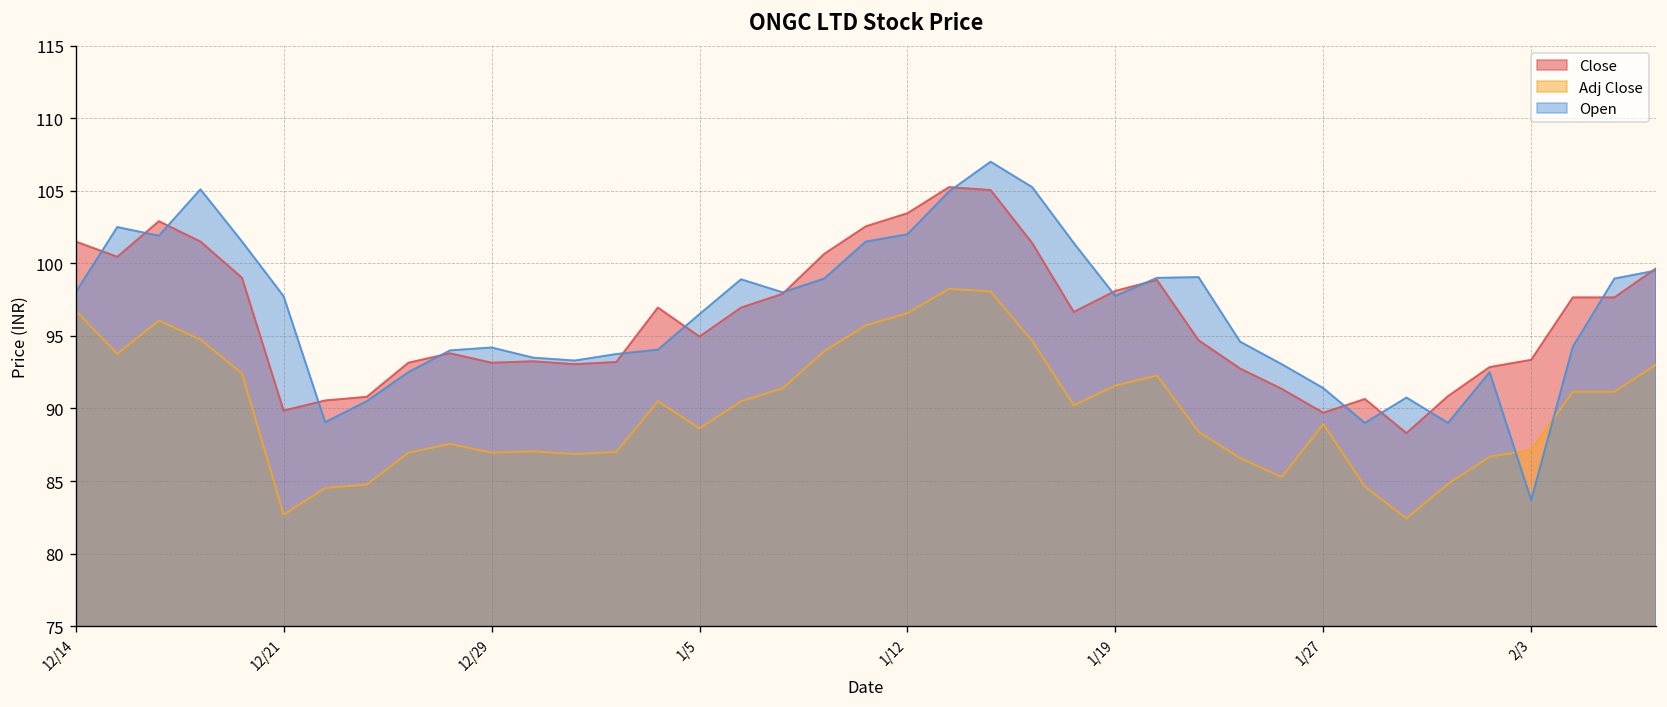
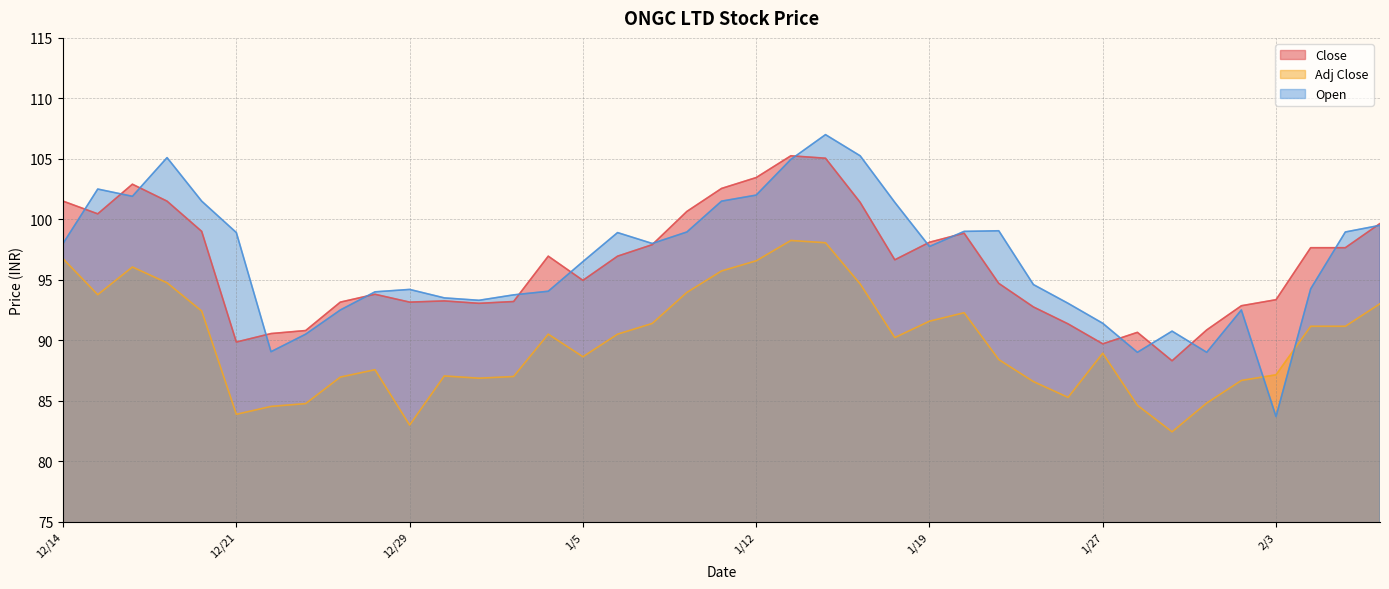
  {
    "Close": {
      "12/14": 101.5,
      "12/21": 89.8,
      "12/29": 93.2,
      "1/5": 94.9,
      "1/12": 103.4,
      "1/19": 98.1,
      "1/27": 89.7,
      "2/3": 93.3
    },
    "Adj Close": {
      "12/14": 96.7,
-     "12/21": 82.7,
-     "12/29": 87.0,
+     "12/21": 83.9,
+     "12/29": 83.0,
      "1/5": 88.6,
      "1/12": 96.6,
      "1/19": 91.6,
      "1/27": 88.9,
      "2/3": 87.1
    },
    "Open": {
      "12/14": 98.0,
-     "12/21": 97.7,
+     "12/21": 98.9,
      "12/29": 94.2,
      "1/5": 96.5,
      "1/12": 102.0,
      "1/19": 97.8,
      "1/27": 91.4,
      "2/3": 83.7
    }
  }
